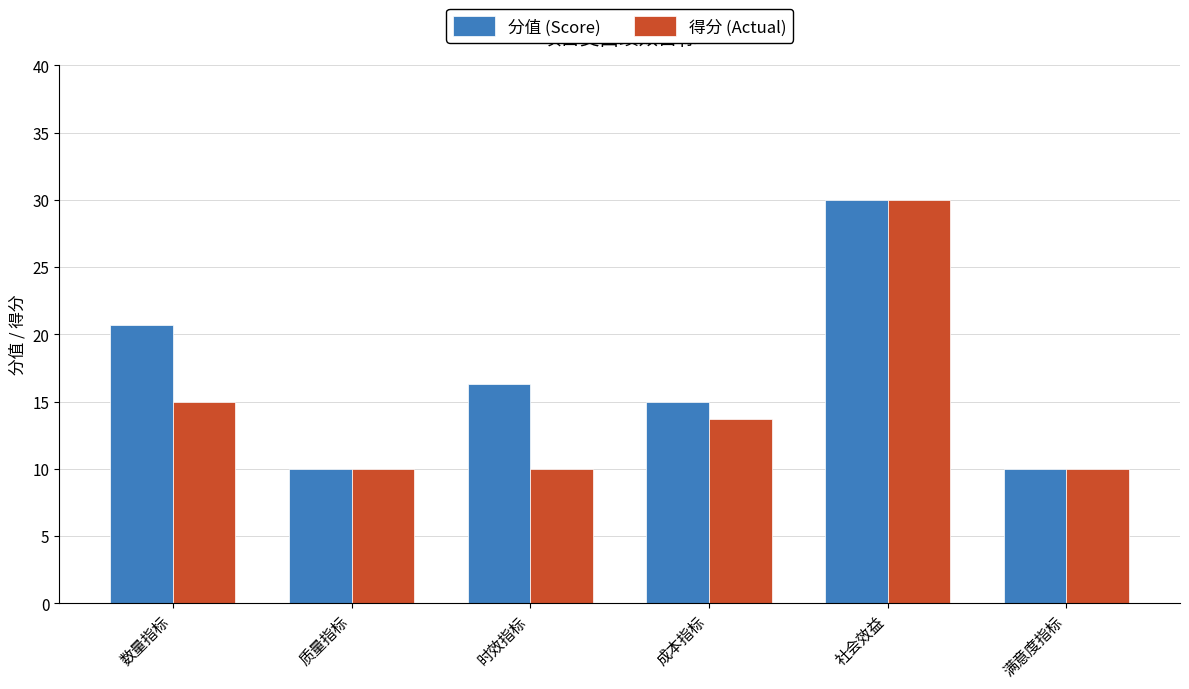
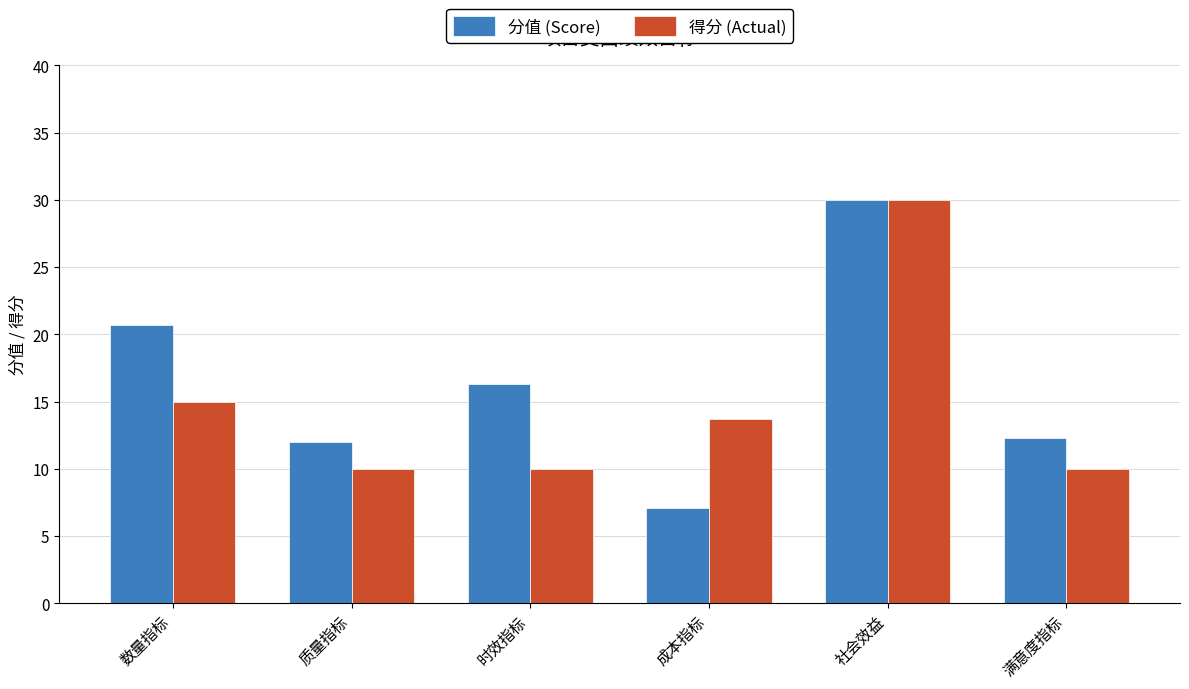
  {
    "分值 (Score)": {
      "数量指标": 20.7,
-     "质量指标": 10,
+     "质量指标": 12,
      "时效指标": 16.3,
-     "成本指标": 15.0,
+     "成本指标": 7.1,
      "社会效益": 30.0,
-     "满意度指标": 10.0
+     "满意度指标": 12.3
    },
    "得分 (Actual)": {
      "数量指标": 15.0,
      "质量指标": 10.0,
      "时效指标": 10.0,
      "成本指标": 13.7,
      "社会效益": 30.0,
      "满意度指标": 10.0
    }
  }
